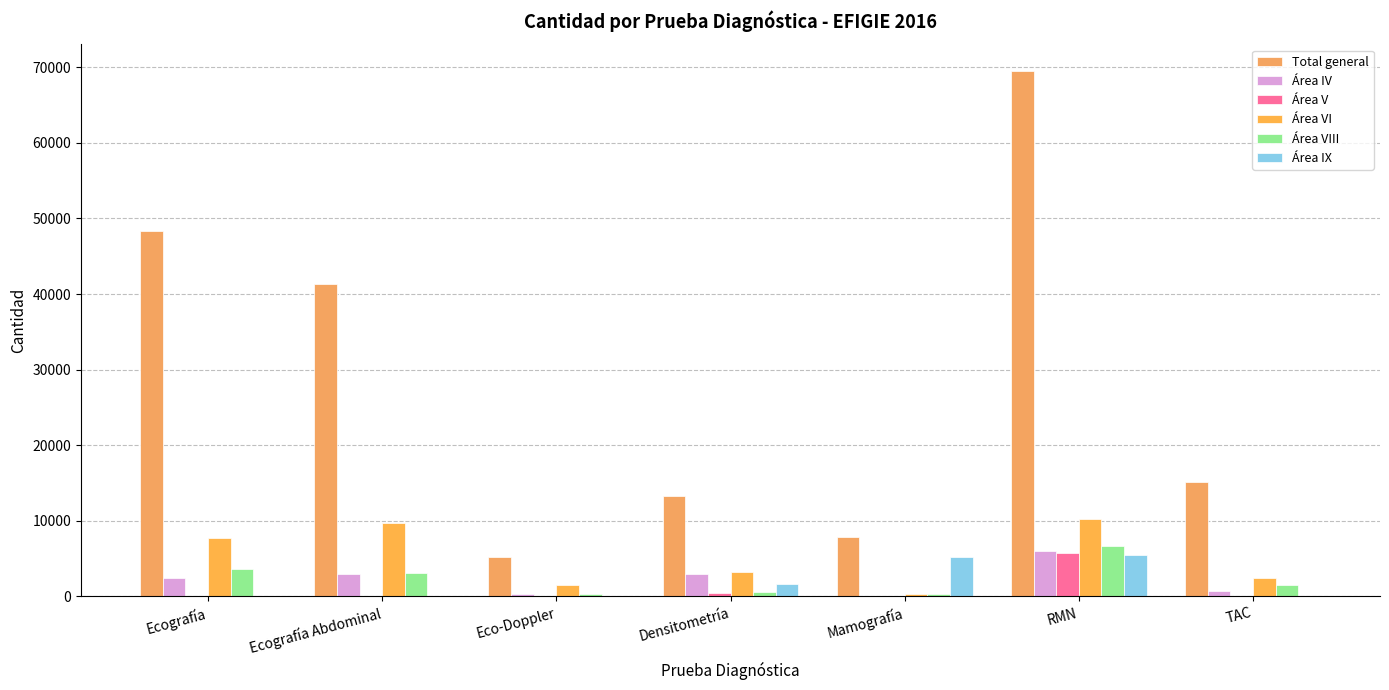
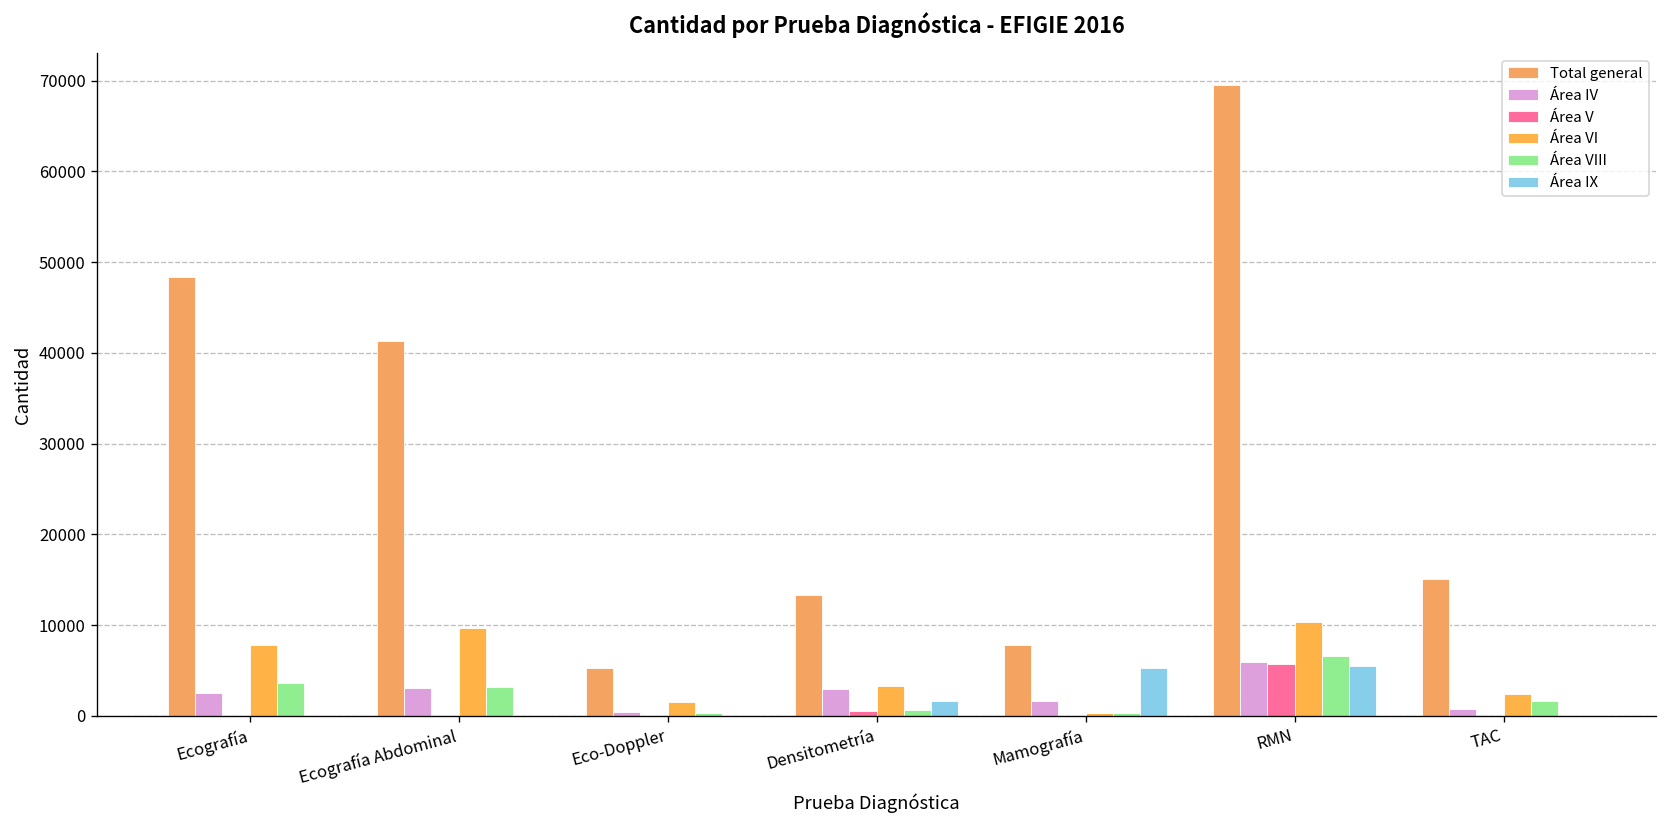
  {
    "Área IV": {
      "Ecografía": 2000,
      "Ecografía Abdominal": 3000,
      "Eco-Doppler": 0,
      "Densitometría": 3000,
-     "Mamografía": 0,
+     "Mamografía": 2000,
      "RMN": 6000,
      "TAC": 1000
    },
    "Área V": {
      "Ecografía": 0,
      "Ecografía Abdominal": 0,
      "Eco-Doppler": 0,
      "Densitometría": 1000,
      "Mamografía": 0,
      "RMN": 6000,
      "TAC": 0
    },
    "Área VIII": {
      "Ecografía": 4000,
      "Ecografía Abdominal": 3000,
      "Densitometría": 1000,
      "RMN": 7000,
      "TAC": 2000
    },
    "Área IX": {
      "Ecografía": 0,
      "Ecografía Abdominal": 0,
      "Eco-Doppler": 0,
      "Densitometría": 2000,
      "Mamografía": 5000,
      "RMN": 5000,
      "TAC": 0
    }
  }
